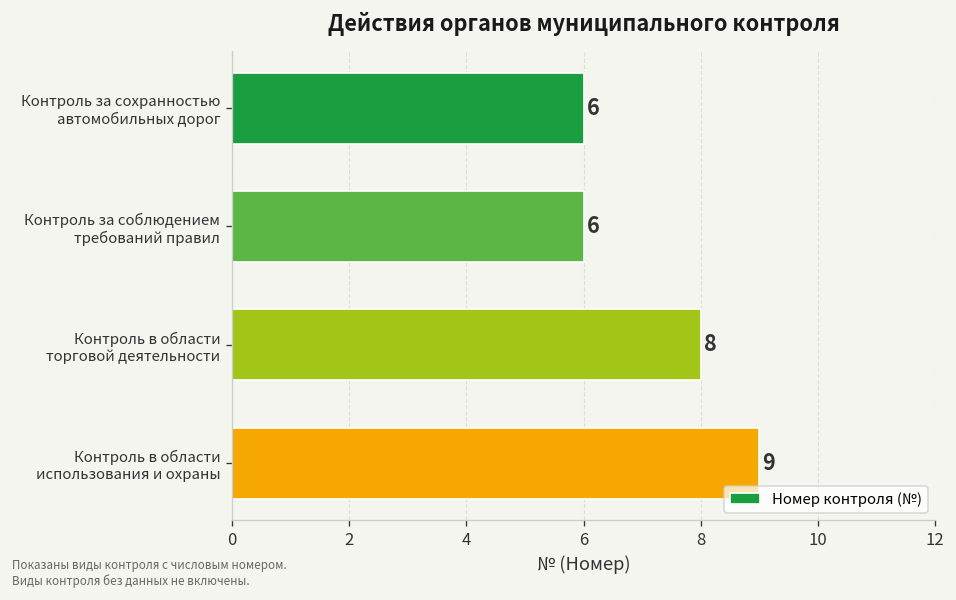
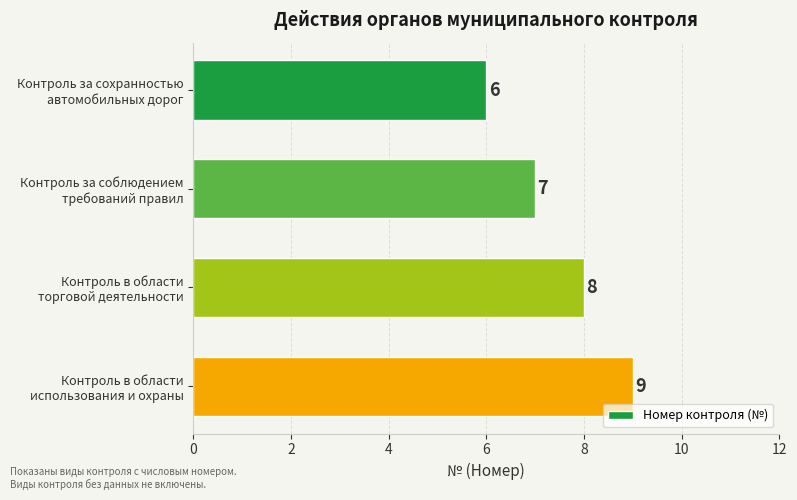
  {
    "Контроль за сохранностью автомобильных дорог": 6,
-   "Контроль за соблюдением требований правил": 6,
+   "Контроль за соблюдением требований правил": 7,
    "Контроль в области торговой деятельности": 8,
    "Контроль в области использования и охраны": 9
  }
